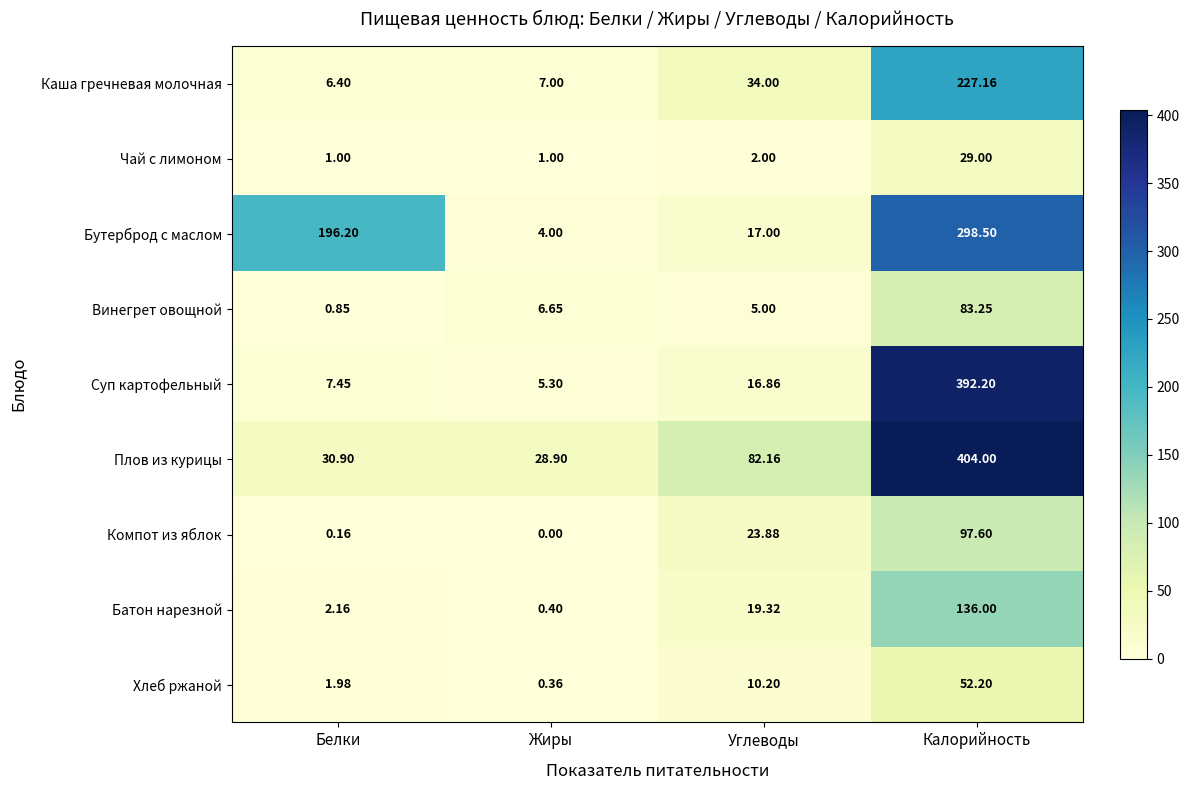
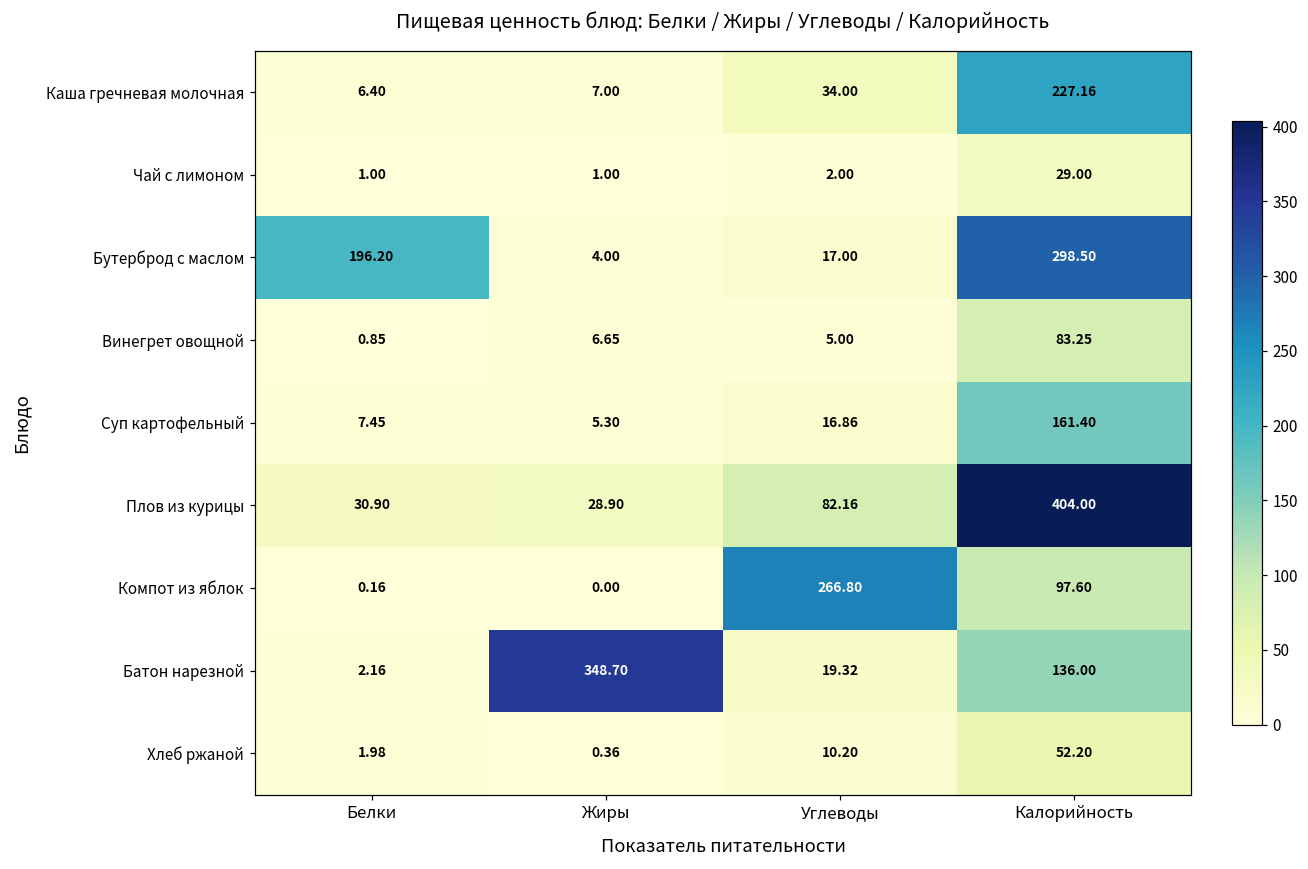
  {
    "Каша гречневая молочная": {
      "Белки": 6.40,
      "Жиры": 7.00,
      "Углеводы": 34.00,
      "Калорийность": 227.16
    },
    "Чай с лимоном": {
      "Белки": 1.00,
      "Жиры": 1.00,
      "Углеводы": 2.00,
      "Калорийность": 29.00
    },
    "Бутерброд с маслом": {
      "Белки": 196.20,
      "Жиры": 4.00,
      "Углеводы": 17.00,
      "Калорийность": 298.50
    },
    "Винегрет овощной": {
      "Белки": 0.85,
      "Жиры": 6.65,
      "Углеводы": 5.00,
      "Калорийность": 83.25
    },
    "Суп картофельный": {
      "Белки": 7.45,
      "Жиры": 5.30,
      "Углеводы": 16.86,
-     "Калорийность": 392.20
+     "Калорийность": 161.40
    },
    "Плов из курицы": {
      "Белки": 30.90,
      "Жиры": 28.90,
      "Углеводы": 82.16,
      "Калорийность": 404.00
    },
    "Компот из яблок": {
      "Белки": 0.16,
      "Жиры": 0.00,
-     "Углеводы": 23.88,
+     "Углеводы": 266.80,
      "Калорийность": 97.60
    },
    "Батон нарезной": {
      "Белки": 2.16,
-     "Жиры": 0.40,
+     "Жиры": 348.70,
      "Углеводы": 19.32,
      "Калорийность": 136.00
    },
    "Хлеб ржаной": {
      "Белки": 1.98,
      "Жиры": 0.36,
      "Углеводы": 10.20,
      "Калорийность": 52.20
    }
  }
